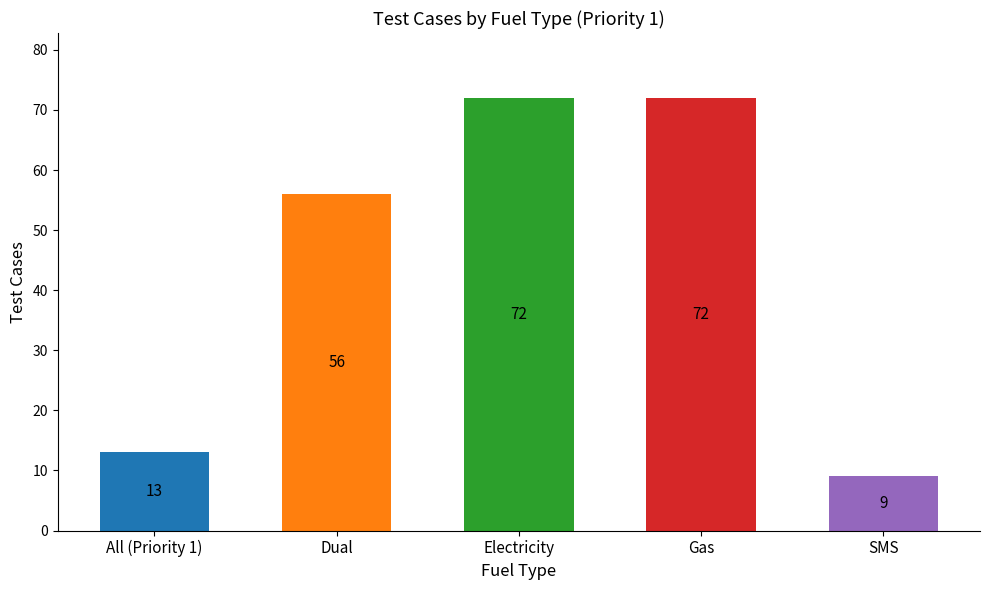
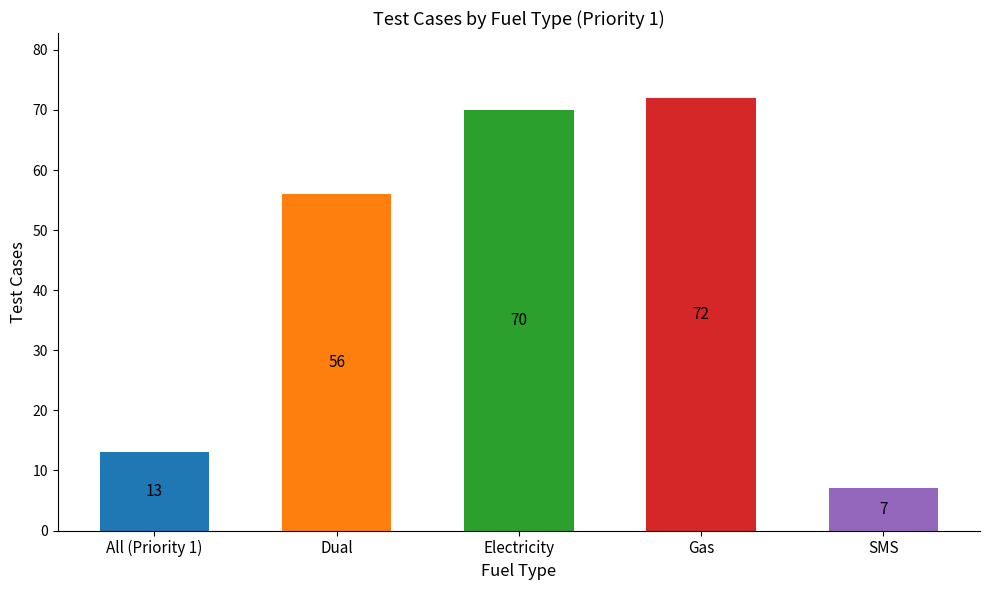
  {
    "All (Priority 1)": 13,
    "Dual": 56,
-   "Electricity": 72,
+   "Electricity": 70,
    "Gas": 72,
-   "SMS": 9
+   "SMS": 7
  }
